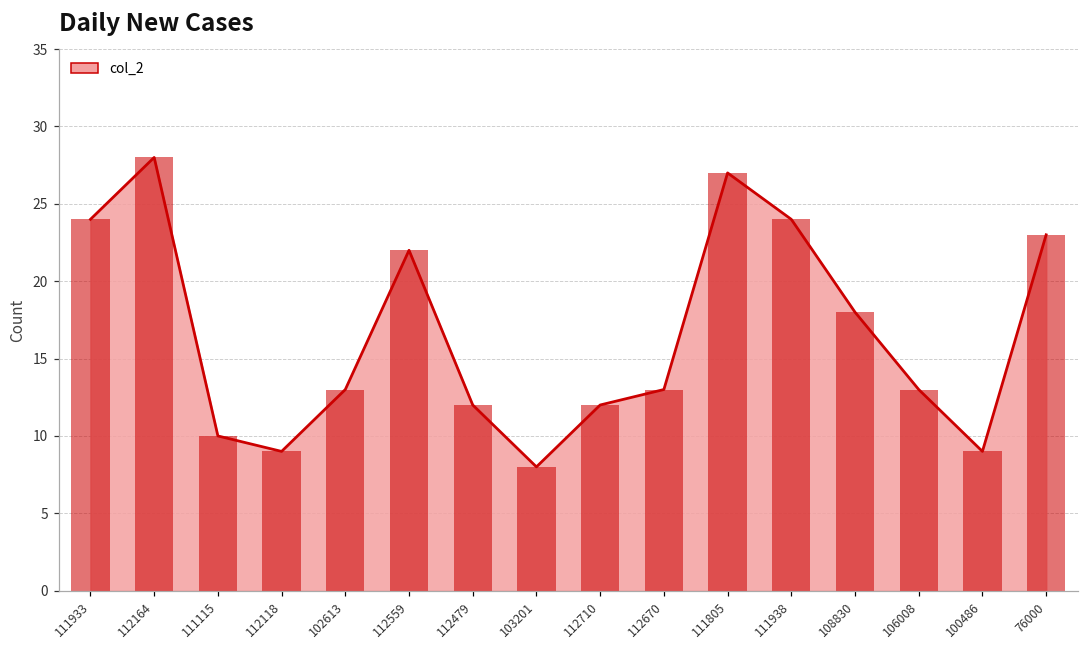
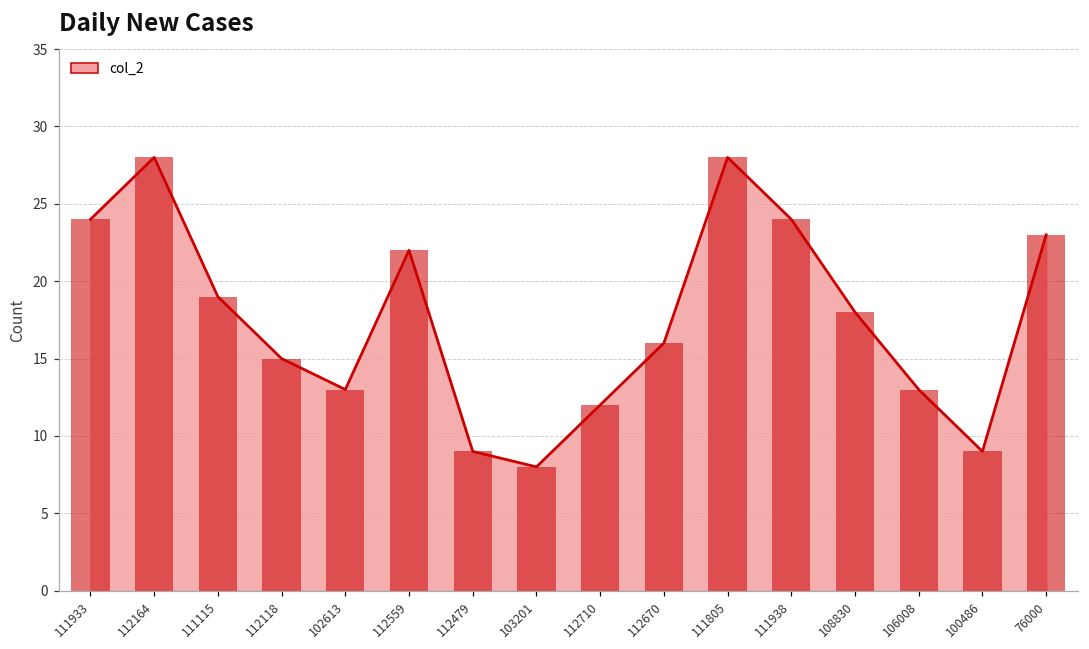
  {
    "col_2": {
      "111933": 24,
      "112164": 28,
-     "111115": 10,
-     "112118": 9,
+     "111115": 19,
+     "112118": 15,
      "102613": 13,
      "112559": 22,
-     "112479": 12,
+     "112479": 9,
      "103201": 8,
      "112710": 12,
-     "112670": 13,
-     "111805": 27,
+     "112670": 16,
+     "111805": 28,
      "111938": 24,
      "108830": 18,
      "106008": 13,
      "100486": 9,
      "76000": 23
    }
  }
